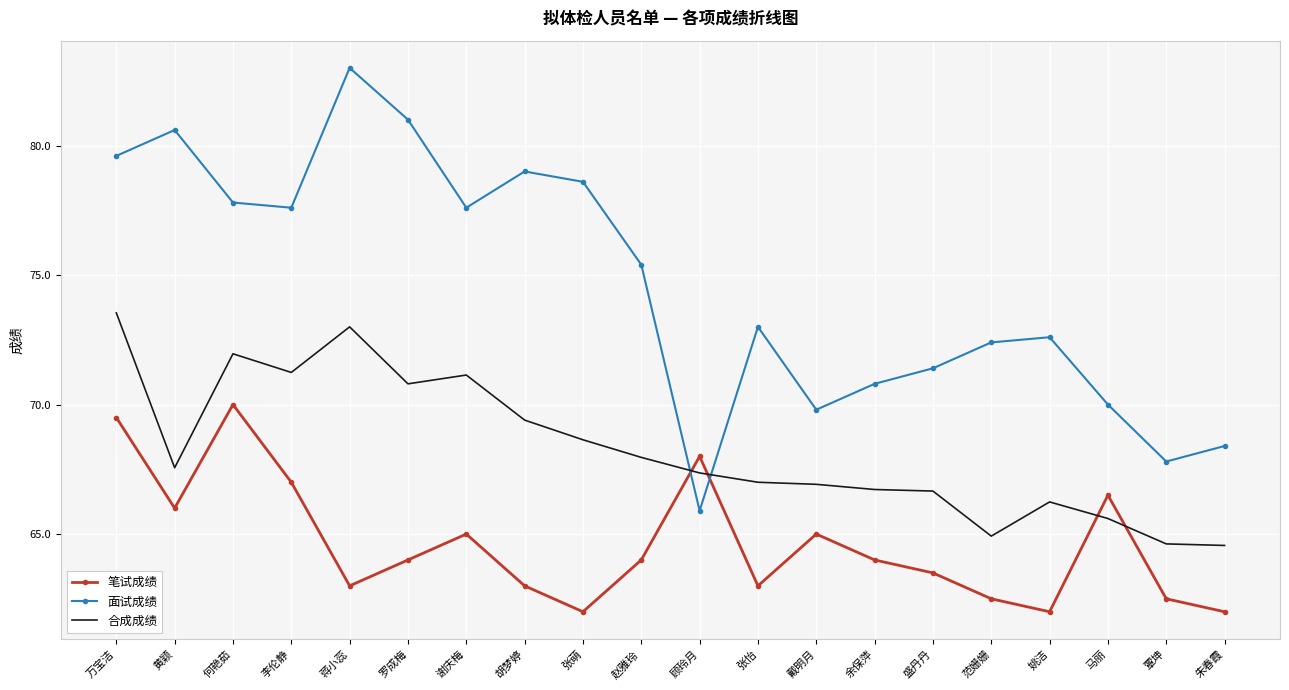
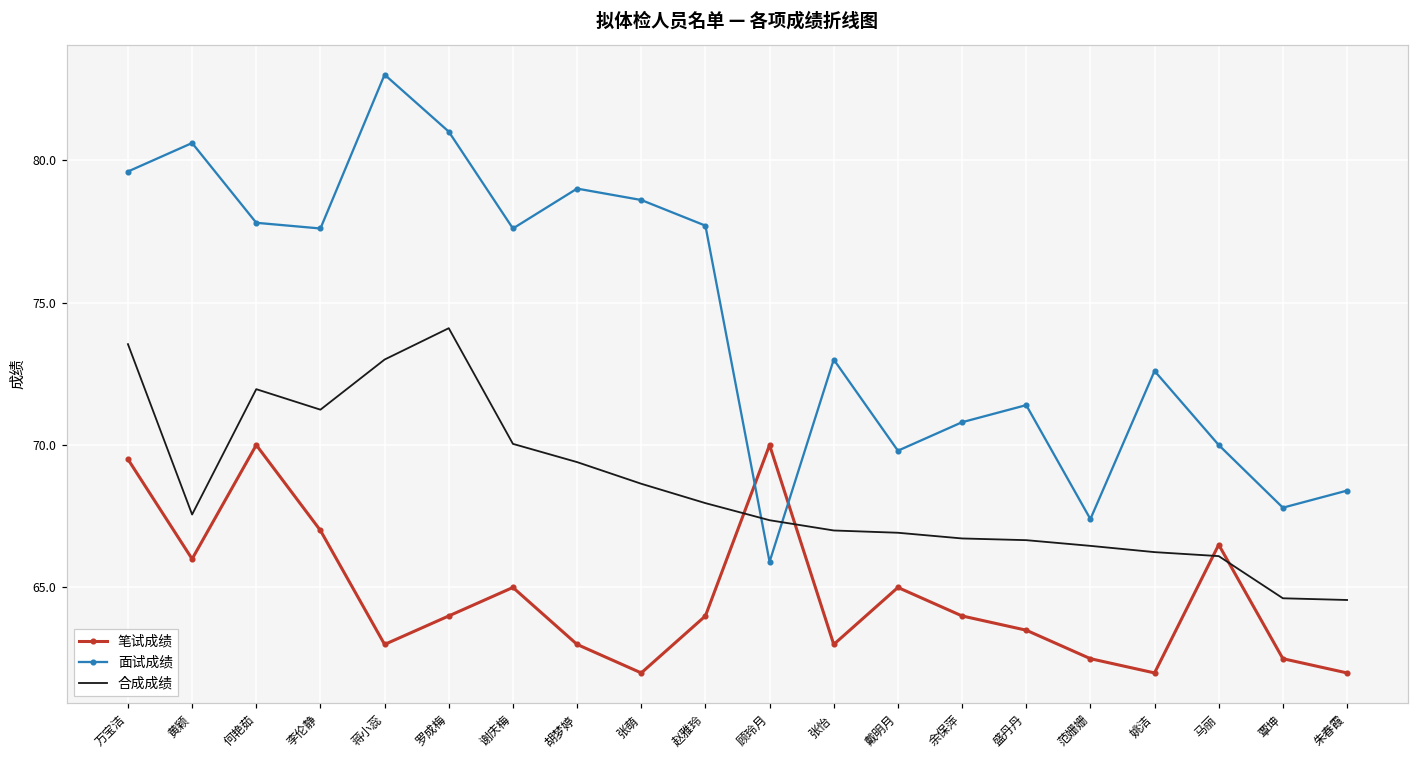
  {
    "笔试成绩": {
      "万宝洁": 69.5,
      "黄颖": 66,
      "何艳茹": 70,
      "李伦静": 67,
      "蒋小蕊": 63,
      "罗成梅": 64,
      "谢庆梅": 65,
      "胡梦婷": 63,
      "张萌": 62,
      "赵雅玲": 64,
-     "顾玲月": 68,
+     "顾玲月": 70,
      "张怡": 63,
      "戴明月": 65,
      "余保萍": 64,
      "盛丹丹": 63.5,
      "范姗姗": 62.5,
      "姚洁": 62,
      "马丽": 66.5,
      "覃坤": 62.5,
      "朱春霞": 62
    },
    "面试成绩": {
      "万宝洁": 79.6,
      "黄颖": 80.6,
      "何艳茹": 77.8,
      "李伦静": 77.6,
      "蒋小蕊": 83.0,
      "罗成梅": 81.0,
      "谢庆梅": 77.6,
      "胡梦婷": 79.0,
      "张萌": 78.6,
-     "赵雅玲": 75.4,
+     "赵雅玲": 77.7,
      "顾玲月": 65.9,
      "张怡": 73.0,
      "戴明月": 69.8,
      "余保萍": 70.8,
      "盛丹丹": 71.4,
-     "范姗姗": 72.4,
+     "范姗姗": 67.4,
      "姚洁": 72.6,
      "马丽": 70.0,
      "覃坤": 67.8,
      "朱春霞": 68.4
    },
    "合成成绩": {
      "万宝洁": 73.5,
      "黄颖": 67.6,
      "何艳茹": 72.0,
      "李伦静": 71.2,
      "蒋小蕊": 73.0,
-     "罗成梅": 70.8,
-     "谢庆梅": 71.1,
+     "罗成梅": 74.1,
+     "谢庆梅": 70.0,
      "胡梦婷": 69.4,
      "张萌": 68.6,
      "赵雅玲": 68.0,
      "顾玲月": 67.4,
      "张怡": 67.0,
      "戴明月": 66.9,
      "余保萍": 66.7,
      "盛丹丹": 66.7,
-     "范姗姗": 64.9,
+     "范姗姗": 66.5,
      "姚洁": 66.2,
-     "马丽": 65.6,
+     "马丽": 66.1,
      "覃坤": 64.6,
      "朱春霞": 64.6
    }
  }
